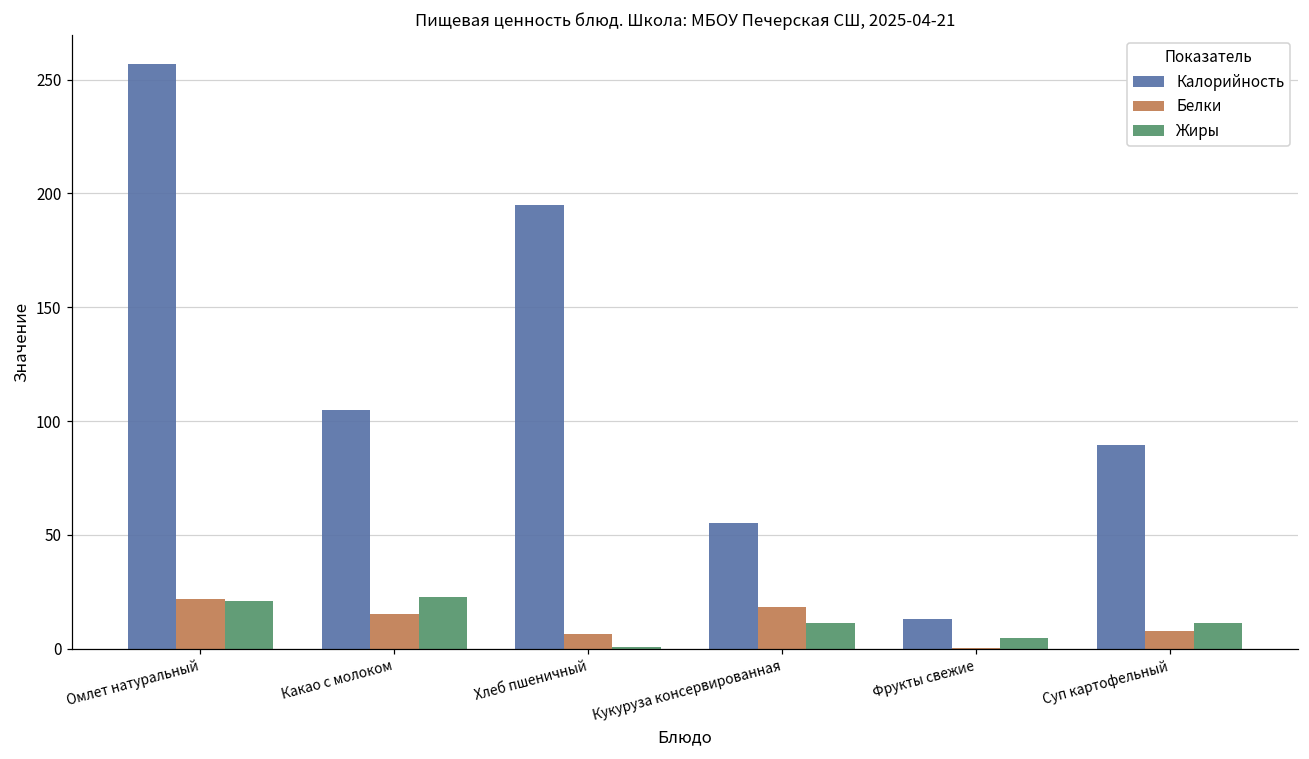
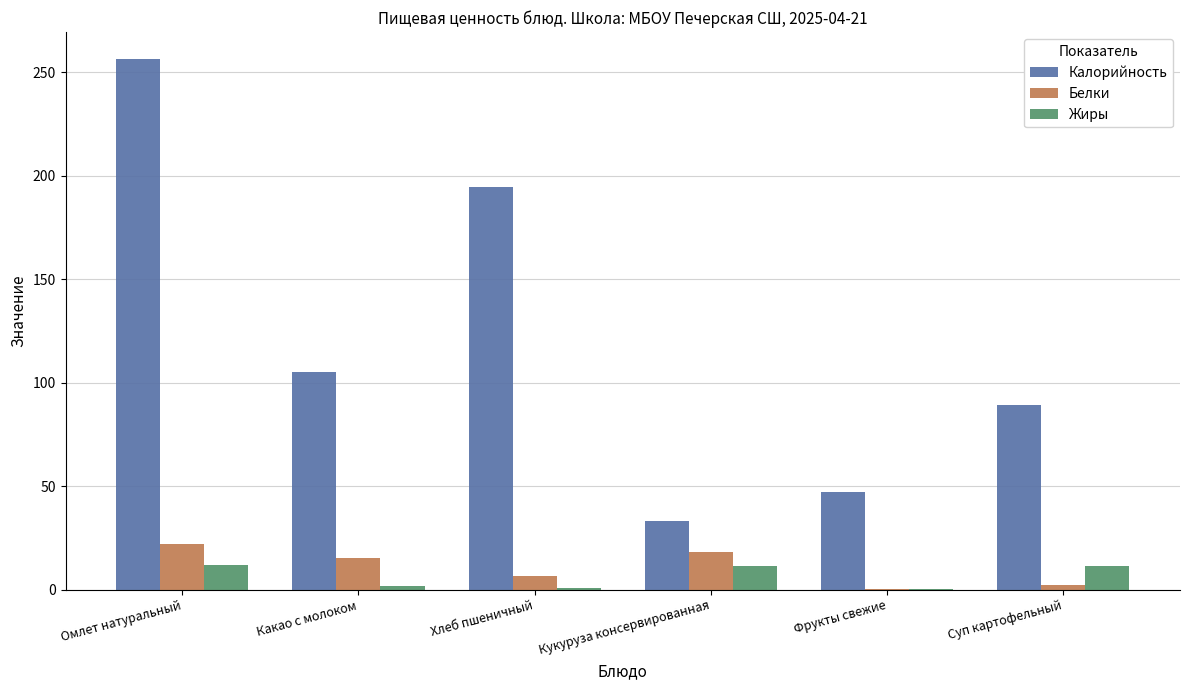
  {
    "Калорийность": {
      "Омлет натуральный": 257,
      "Какао с молоком": 105,
      "Хлеб пшеничный": 195,
-     "Кукуруза консервированная": 55,
-     "Фрукты свежие": 13,
+     "Кукуруза консервированная": 33,
+     "Фрукты свежие": 47,
      "Суп картофельный": 89
    },
    "Белки": {
      "Омлет натуральный": 22,
      "Какао с молоком": 15,
      "Хлеб пшеничный": 7,
      "Кукуруза консервированная": 18,
-     "Суп картофельный": 8
+     "Суп картофельный": 2
    },
    "Жиры": {
-     "Омлет натуральный": 21,
-     "Какао с молоком": 23,
+     "Омлет натуральный": 12,
+     "Какао с молоком": 2,
      "Кукуруза консервированная": 11,
-     "Фрукты свежие": 5,
+     "Фрукты свежие": 0,
      "Суп картофельный": 11
    }
  }
